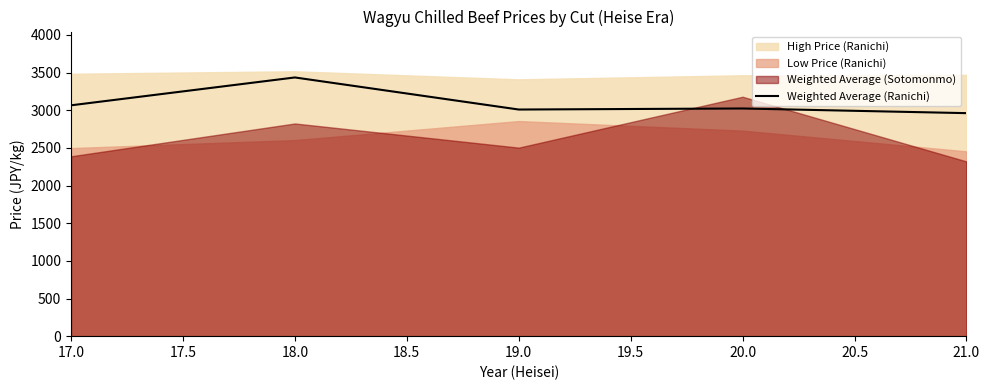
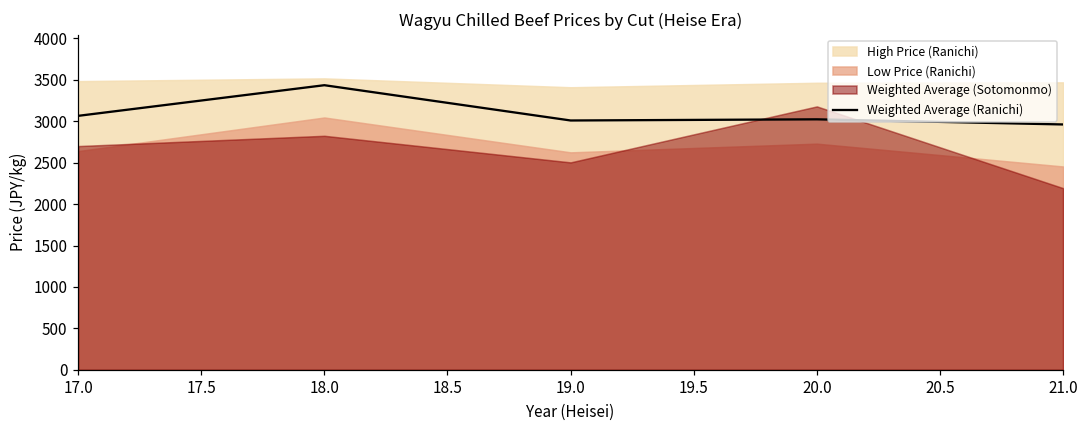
  {
    "Weighted Average (Ranichi)": {
      "17.0": 3100,
      "18.0": 3400,
      "19.0": 3000,
      "20.0": 3000,
      "21.0": 3000
    },
    "High Price (Ranichi)": {
      "17.0": 3500,
      "18.0": 3500,
      "19.0": 3400,
      "20.0": 3500,
      "21.0": 3500
    },
    "Low Price (Ranichi)": {
-     "17.0": 2500,
-     "18.0": 2600,
-     "19.0": 2900,
+     "17.0": 2600,
+     "18.0": 3000,
+     "19.0": 2600,
      "20.0": 2700,
      "21.0": 2500
    },
    "Weighted Average (Sotomonmo)": {
-     "17.0": 2400,
+     "17.0": 2700,
      "18.0": 2800,
      "19.0": 2500,
      "20.0": 3200,
-     "21.0": 2300
+     "21.0": 2200
    }
  }
